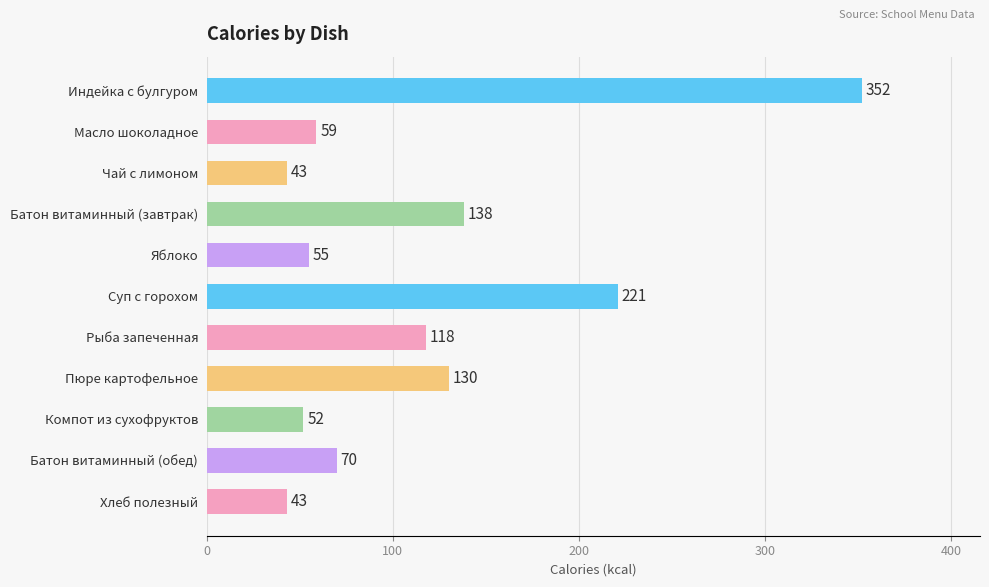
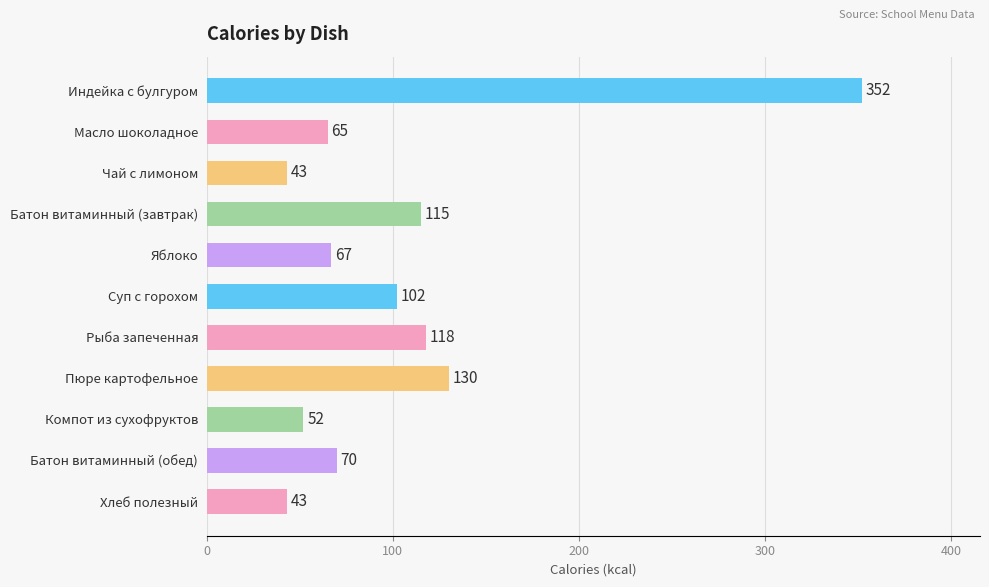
  {
    "Индейка с булгуром": 352,
-   "Масло шоколадное": 59,
+   "Масло шоколадное": 65,
    "Чай с лимоном": 43,
-   "Батон витаминный (завтрак)": 138,
-   "Яблоко": 55,
-   "Суп с горохом": 221,
+   "Батон витаминный (завтрак)": 115,
+   "Яблоко": 67,
+   "Суп с горохом": 102,
    "Рыба запеченная": 118,
    "Пюре картофельное": 130,
    "Компот из сухофруктов": 52,
    "Батон витаминный (обед)": 70,
    "Хлеб полезный": 43
  }
